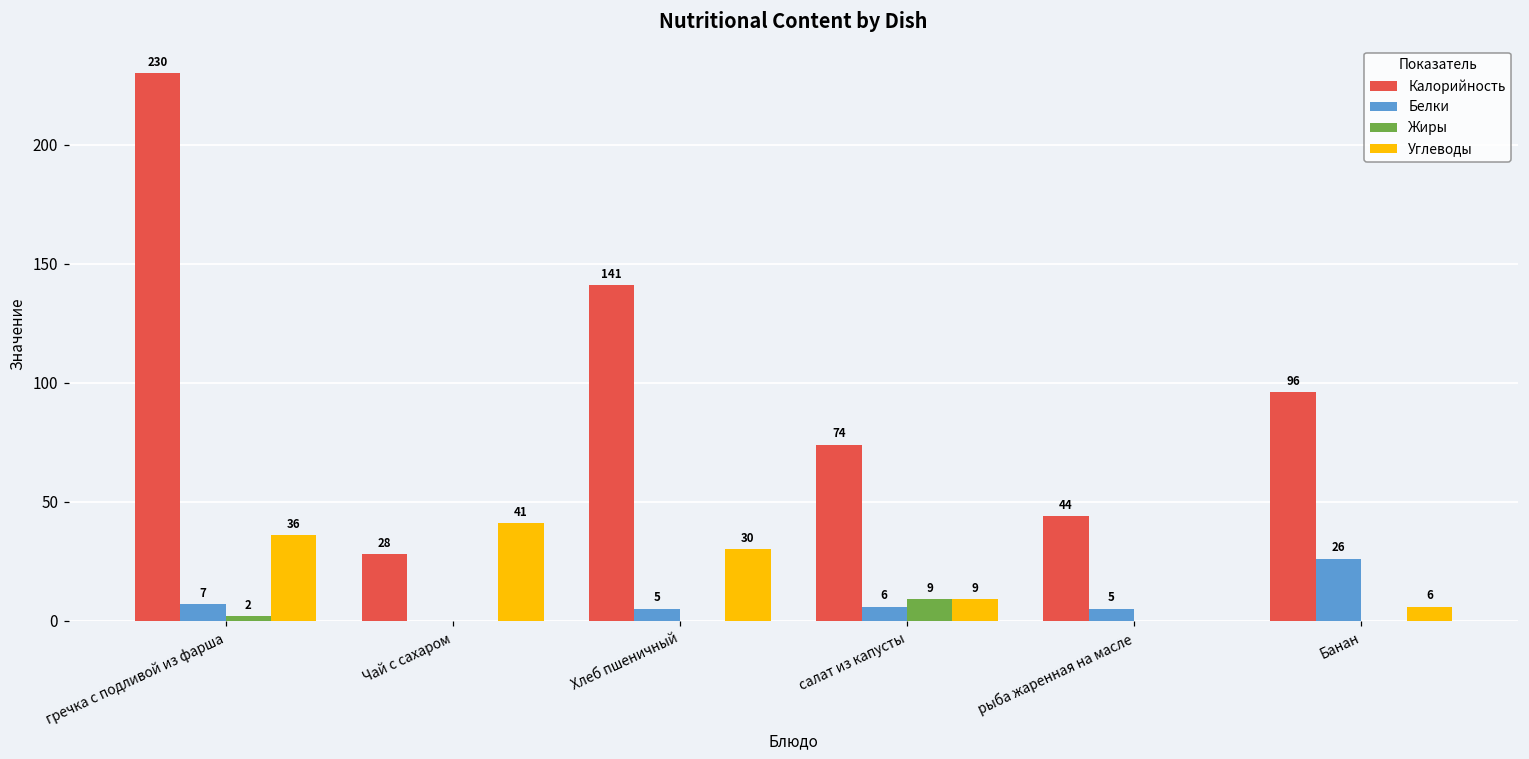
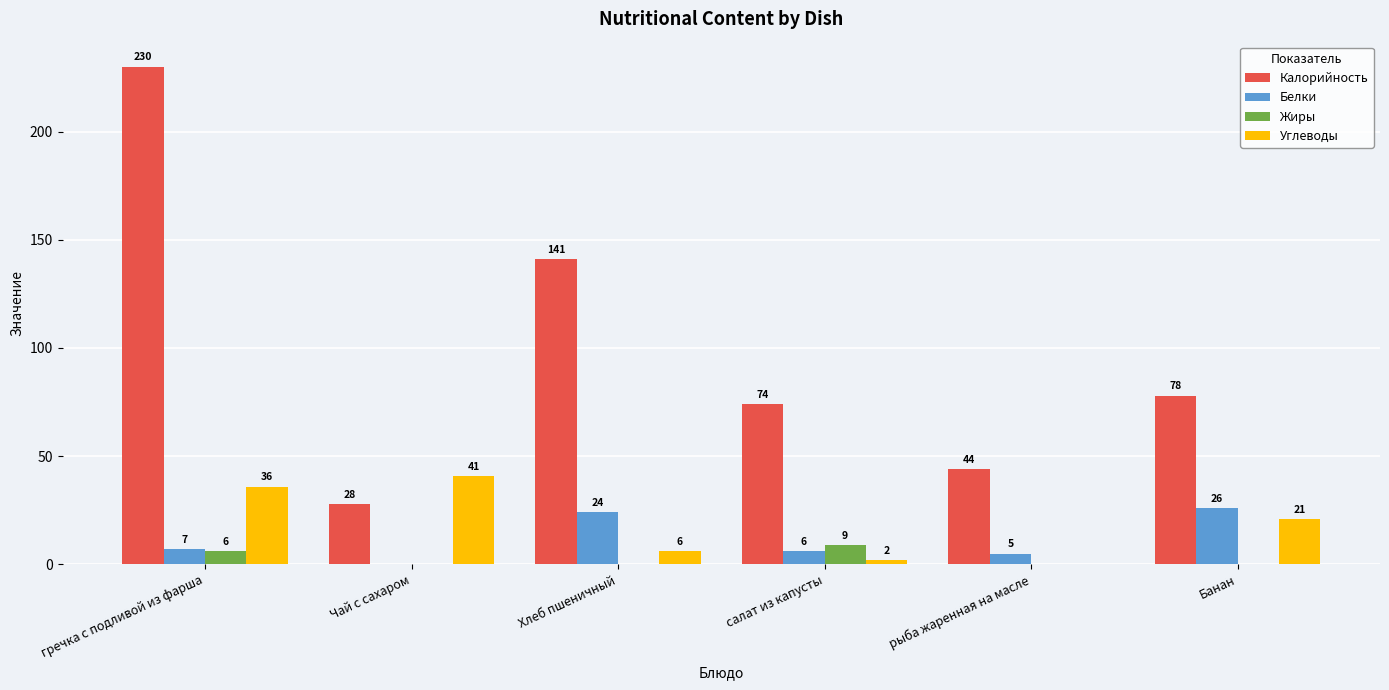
  {
    "Калорийность": {
      "гречка с подливой из фарша": 230,
      "Чай с сахаром": 28,
      "Хлеб пшеничный": 141,
      "салат из капусты": 74,
      "рыба жаренная на масле": 44,
-     "Банан": 96
+     "Банан": 78
    },
    "Белки": {
      "гречка с подливой из фарша": 7,
-     "Хлеб пшеничный": 5,
+     "Хлеб пшеничный": 24,
      "салат из капусты": 6,
      "рыба жаренная на масле": 5,
      "Банан": 26
    },
    "Жиры": {
-     "гречка с подливой из фарша": 2,
+     "гречка с подливой из фарша": 6,
      "салат из капусты": 9
    },
    "Углеводы": {
      "гречка с подливой из фарша": 36,
      "Чай с сахаром": 41,
-     "Хлеб пшеничный": 30,
-     "салат из капусты": 9,
-     "Банан": 6
+     "Хлеб пшеничный": 6,
+     "салат из капусты": 2,
+     "Банан": 21
    }
  }
